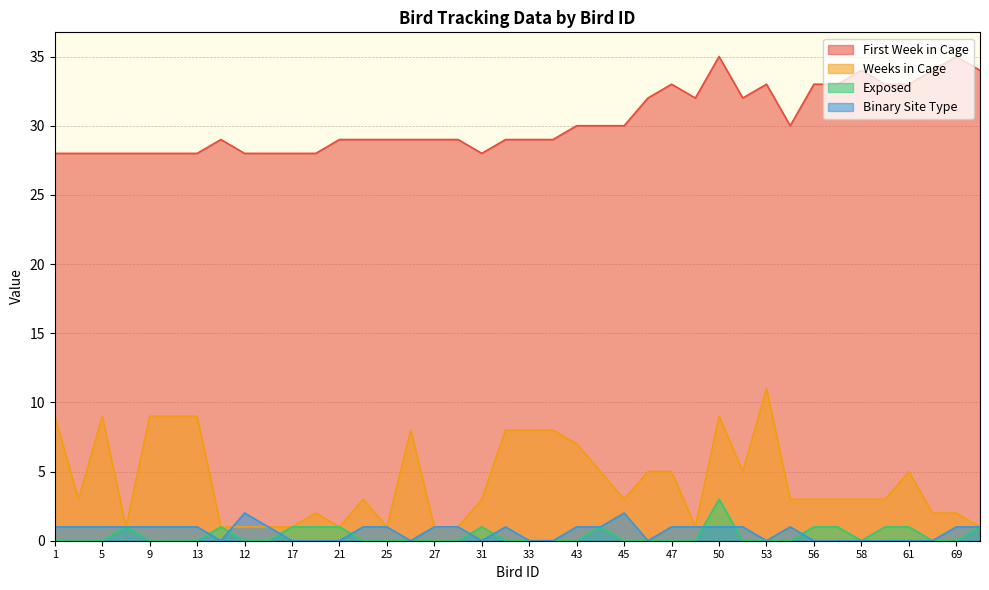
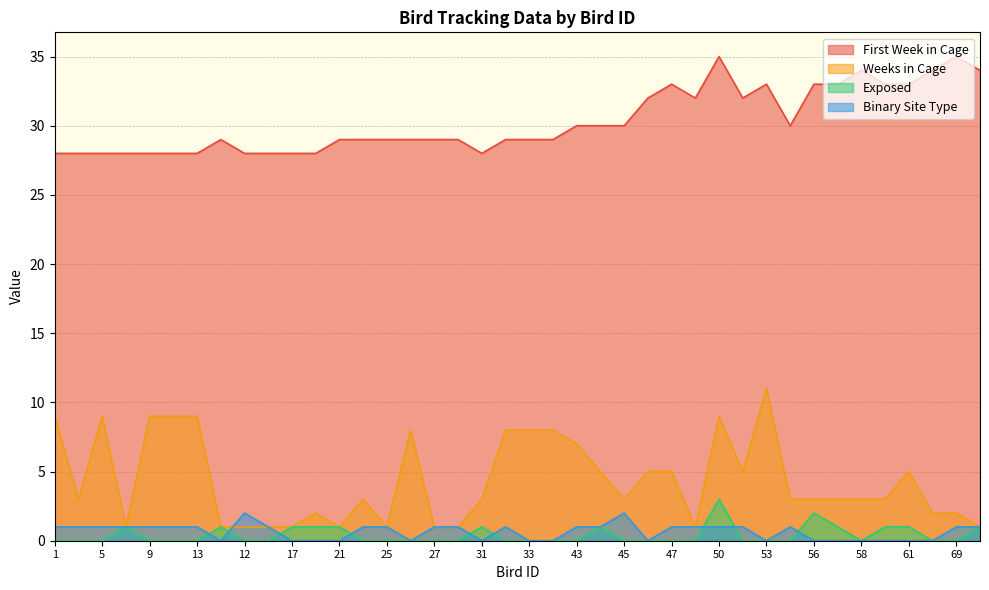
  {
    "First Week in Cage": {
      "12": 28,
      "43": 30,
      "45": 30,
      "47": 33,
      "50": 35,
      "53": 33,
      "56": 33
    },
    "Weeks in Cage": {
      "12": 1,
      "43": 7,
      "45": 3,
      "47": 5,
      "50": 9,
      "53": 11,
      "56": 3,
      "58": 3,
      "61": 5,
      "69": 2
    },
    "Exposed": {
      "12": 0,
      "43": 0,
      "45": 0,
      "47": 0,
      "50": 3,
-     "56": 1,
+     "56": 2,
      "61": 1,
      "69": 0
    },
    "Binary Site Type": {
      "12": 2,
      "43": 1,
      "45": 2,
      "47": 1,
      "50": 1,
      "56": 0,
      "61": 0,
      "69": 1
    }
  }
